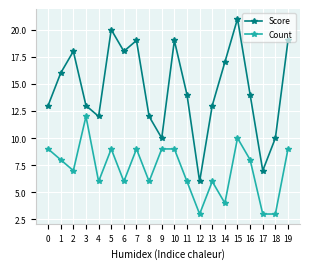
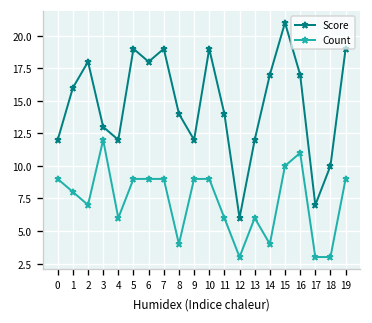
  {
    "Score": {
-     "0": 13,
+     "0": 12,
      "1": 16,
      "2": 18,
      "3": 13,
      "4": 12,
-     "5": 20,
+     "5": 19,
      "6": 18,
      "7": 19,
-     "8": 12,
-     "9": 10,
+     "8": 14,
+     "9": 12,
      "10": 19,
      "11": 14,
      "12": 6,
-     "13": 13,
+     "13": 12,
      "14": 17,
      "15": 21,
-     "16": 14,
+     "16": 17,
      "17": 7,
      "18": 10
    },
    "Count": {
      "0": 9,
      "1": 8,
      "2": 7,
      "3": 12,
      "4": 6,
      "5": 9,
-     "6": 6,
+     "6": 9,
      "7": 9,
-     "8": 6,
+     "8": 4,
      "9": 9,
      "10": 9,
      "11": 6,
      "12": 3,
      "13": 6,
      "14": 4,
      "15": 10,
-     "16": 8,
+     "16": 11,
      "17": 3,
      "18": 3,
      "19": 9
    }
  }
